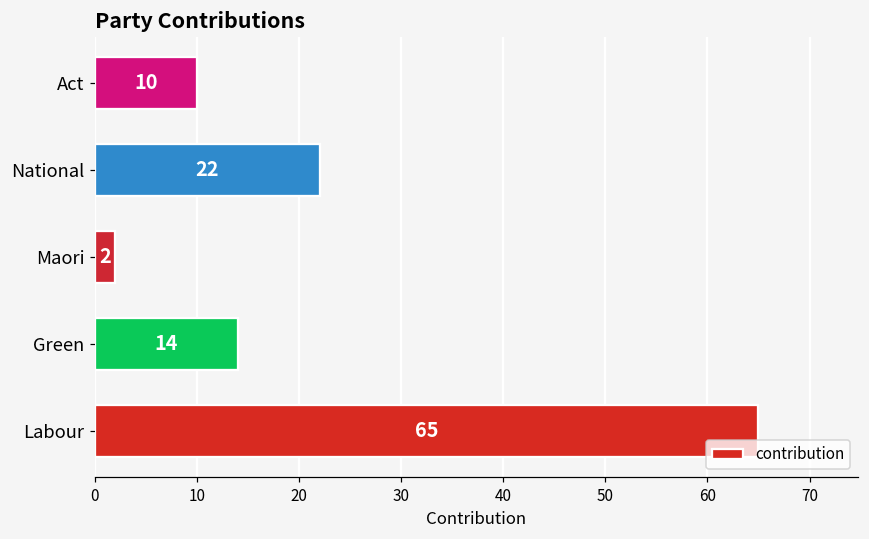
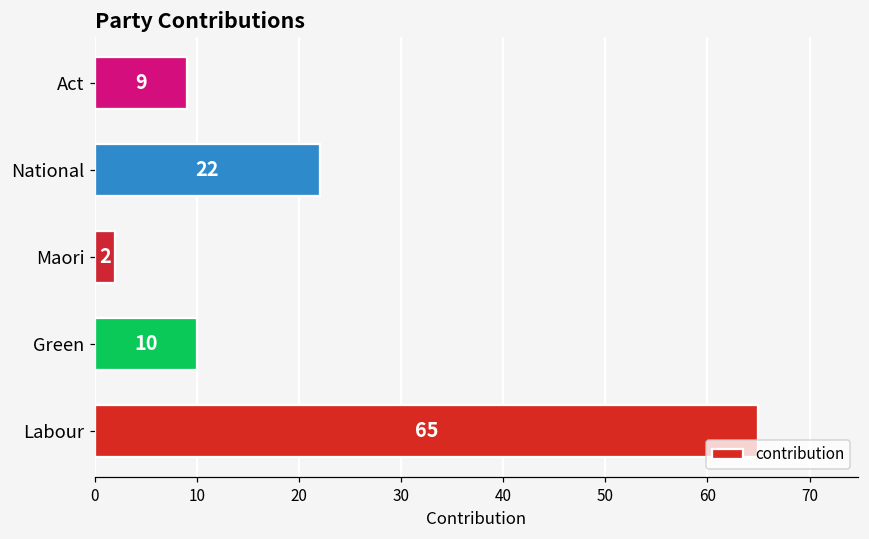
  {
-   "Act": 10,
+   "Act": 9,
    "National": 22,
    "Maori": 2,
-   "Green": 14,
+   "Green": 10,
    "Labour": 65
  }
